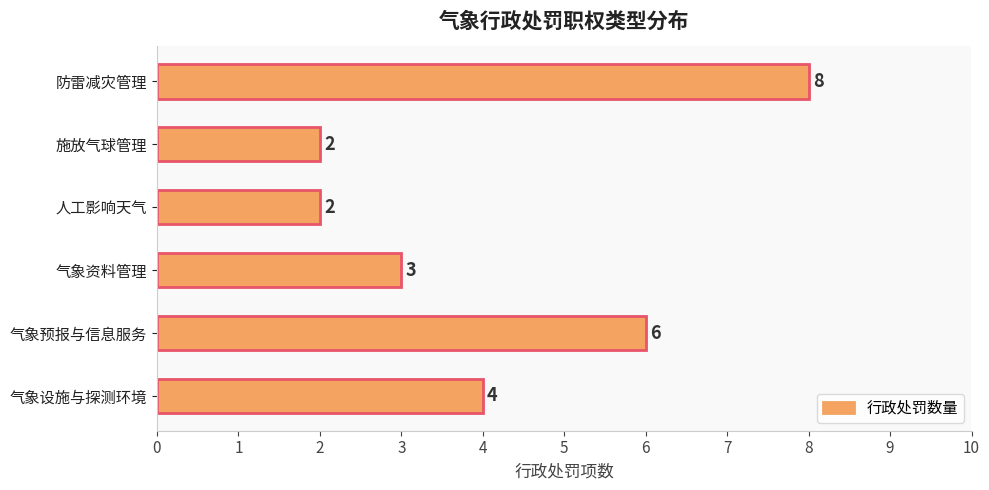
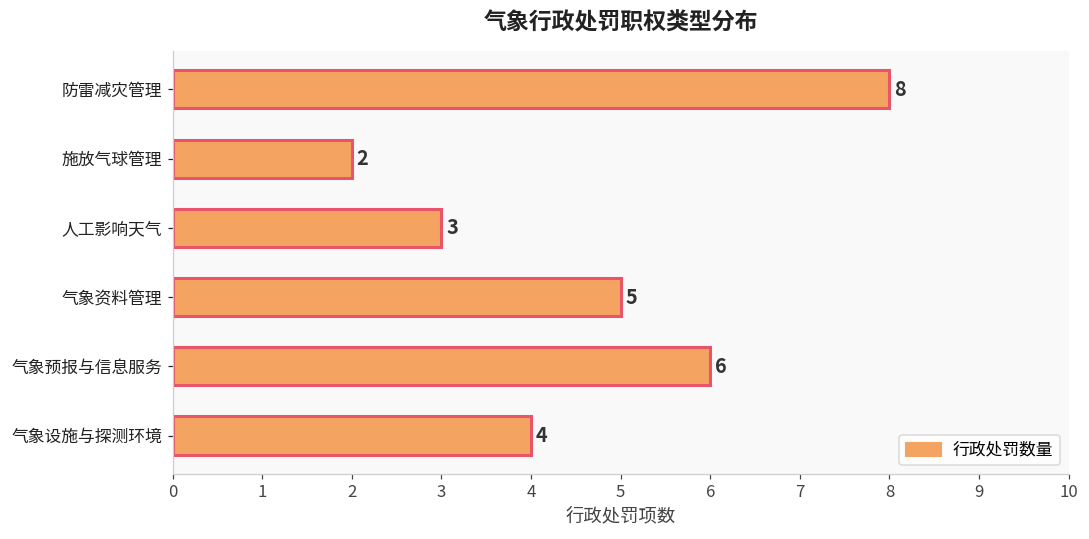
  {
    "防雷减灾管理": 8,
    "施放气球管理": 2,
-   "人工影响天气": 2,
-   "气象资料管理": 3,
+   "人工影响天气": 3,
+   "气象资料管理": 5,
    "气象预报与信息服务": 6,
    "气象设施与探测环境": 4
  }
